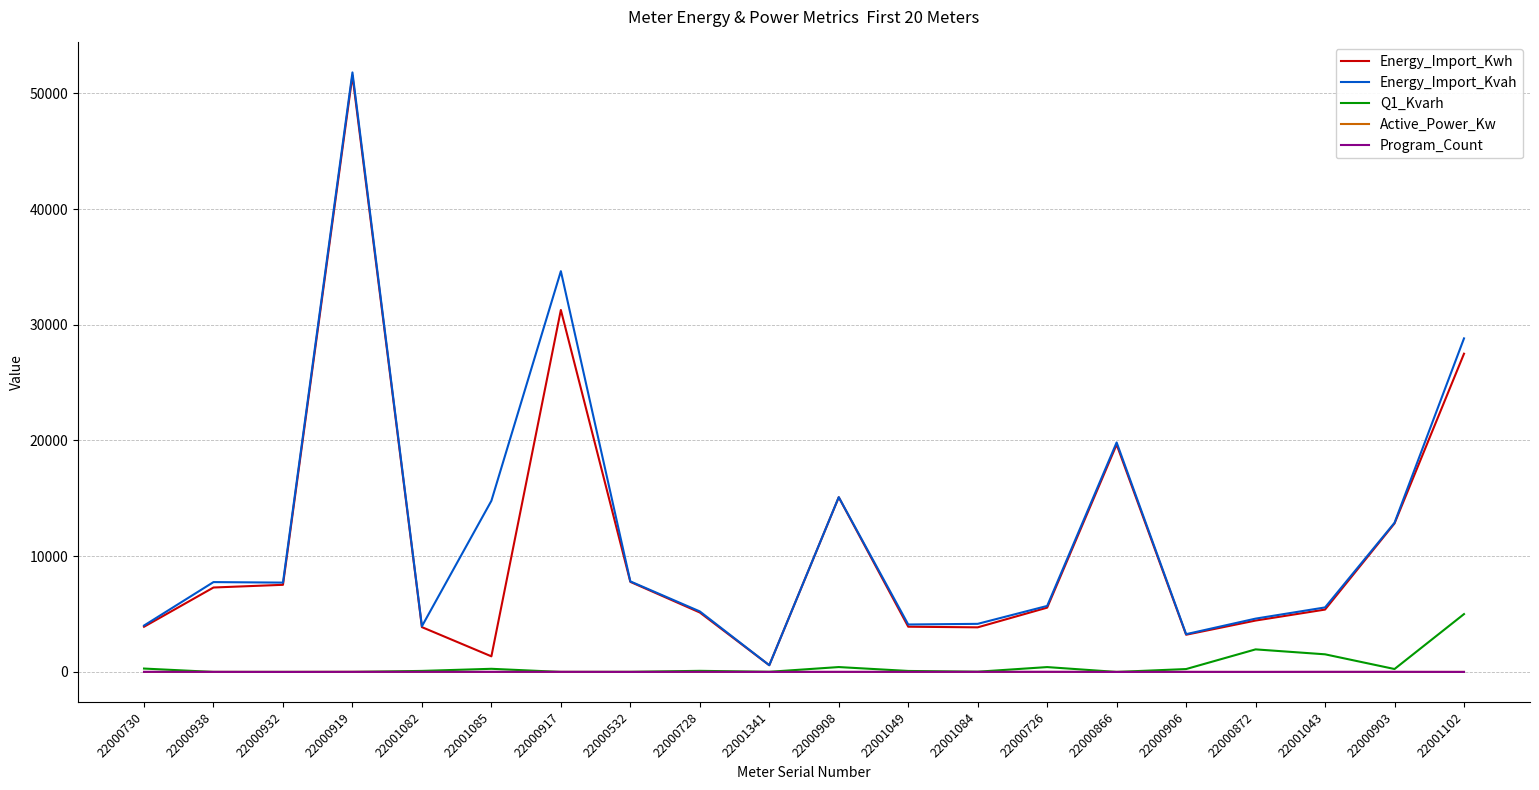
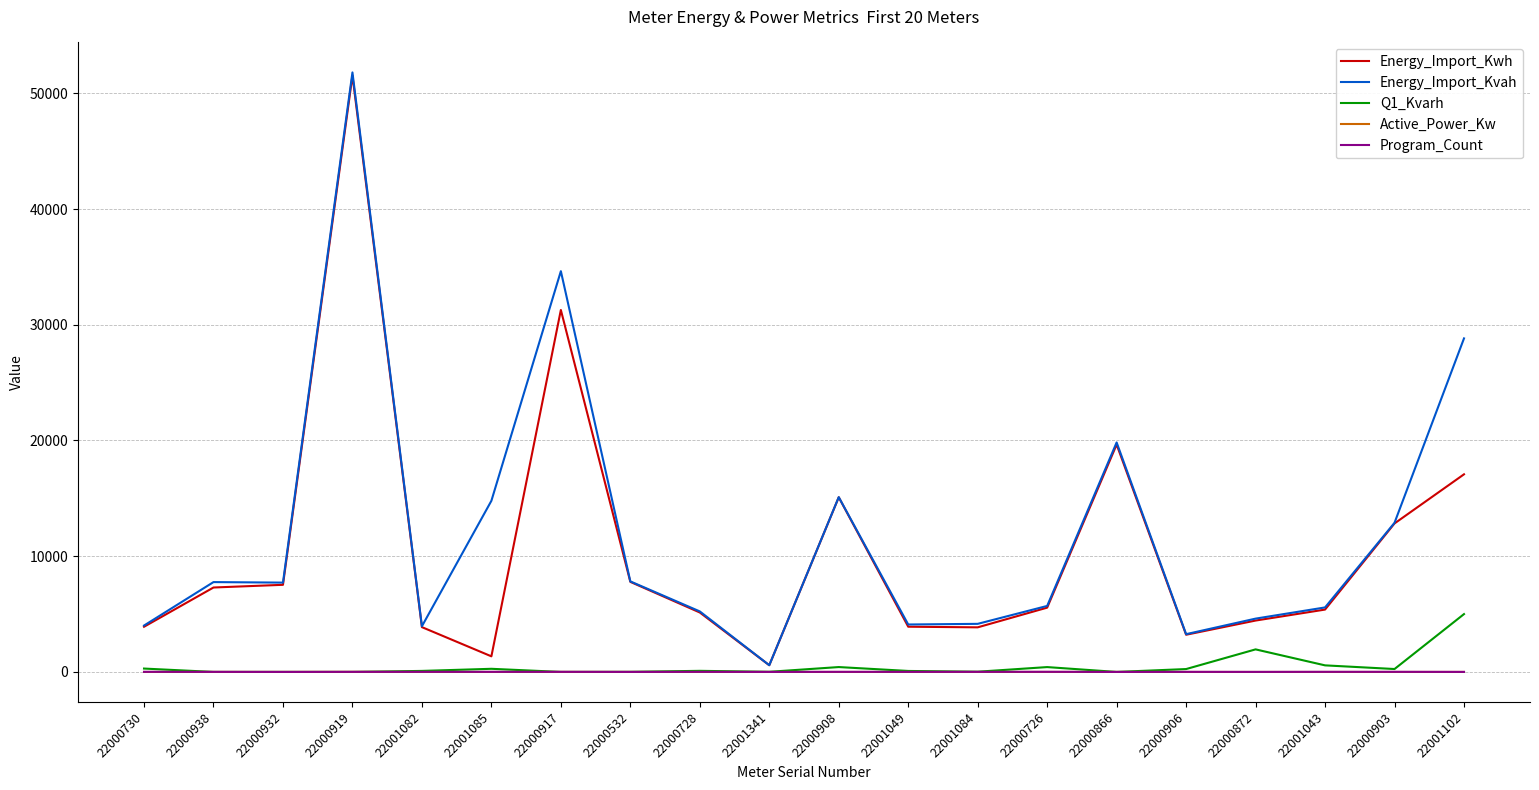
  {
    "Energy_Import_Kwh": {
      "22000938": 7300,
      "22000919": 51500,
      "22001085": 1300,
      "22000917": 31300,
      "22001084": 3900,
-     "22001102": 27500
+     "22001102": 17100
    },
    "Energy_Import_Kvah": {
      "22000938": 7800,
      "22000919": 51800,
      "22001085": 14800,
      "22000917": 34600,
      "22001084": 4200,
      "22001102": 28800
    },
    "Q1_Kvarh": {
      "22000730": 300,
      "22001085": 300,
      "22000908": 400,
      "22000726": 400,
      "22000906": 300,
      "22000872": 2000,
-     "22001043": 1500,
+     "22001043": 600,
      "22000903": 300,
      "22001102": 5000
    },
    "Program_Count": {
      "22000730": 0,
      "22001085": 0,
      "22000908": 0,
      "22000726": 0,
      "22000906": 0,
      "22000872": 0,
      "22001043": 0,
      "22000903": 0,
      "22001102": 0
    }
  }
